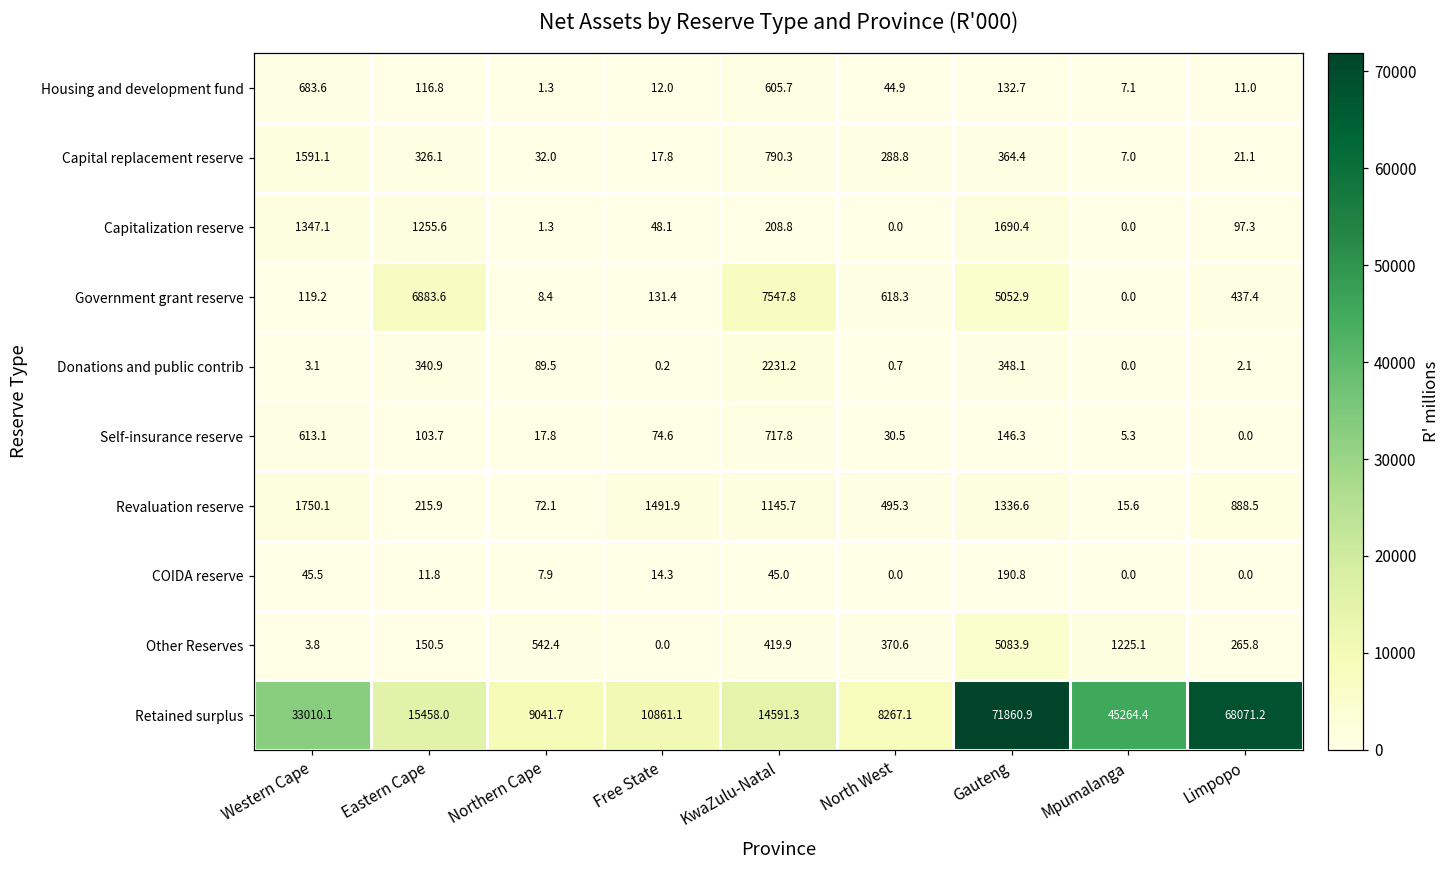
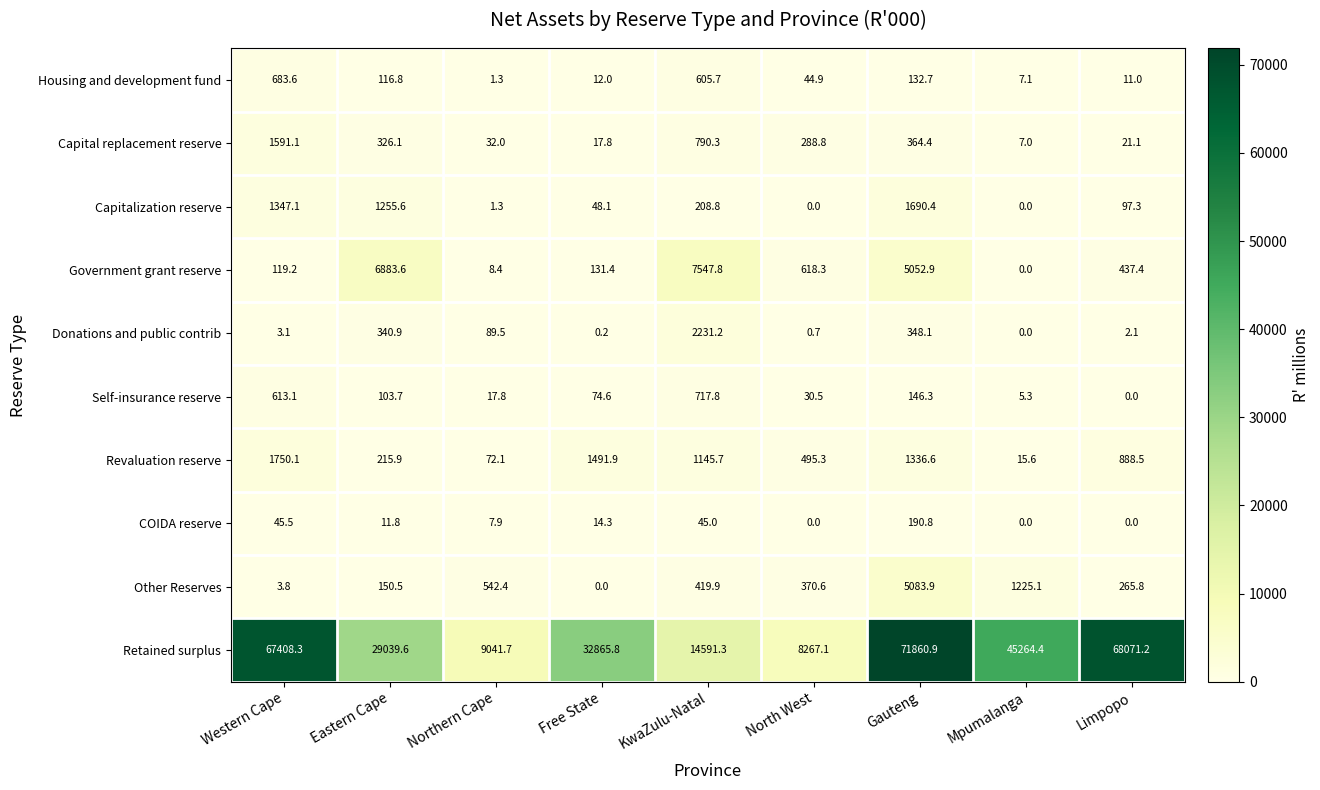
  {
    "Housing and development fund": {
      "Western Cape": 683.6,
      "Eastern Cape": 116.8,
      "Northern Cape": 1.3,
      "Free State": 12.0,
      "KwaZulu-Natal": 605.7,
      "North West": 44.9,
      "Gauteng": 132.7,
      "Mpumalanga": 7.1,
      "Limpopo": 11.0
    },
    "Capital replacement reserve": {
      "Western Cape": 1591.1,
      "Eastern Cape": 326.1,
      "Northern Cape": 32.0,
      "Free State": 17.8,
      "KwaZulu-Natal": 790.3,
      "North West": 288.8,
      "Gauteng": 364.4,
      "Mpumalanga": 7.0,
      "Limpopo": 21.1
    },
    "Capitalization reserve": {
      "Western Cape": 1347.1,
      "Eastern Cape": 1255.6,
      "Northern Cape": 1.3,
      "Free State": 48.1,
      "KwaZulu-Natal": 208.8,
      "North West": 0.0,
      "Gauteng": 1690.4,
      "Mpumalanga": 0.0,
      "Limpopo": 97.3
    },
    "Government grant reserve": {
      "Western Cape": 119.2,
      "Eastern Cape": 6883.6,
      "Northern Cape": 8.4,
      "Free State": 131.4,
      "KwaZulu-Natal": 7547.8,
      "North West": 618.3,
      "Gauteng": 5052.9,
      "Mpumalanga": 0.0,
      "Limpopo": 437.4
    },
    "Donations and public contrib": {
      "Western Cape": 3.1,
      "Eastern Cape": 340.9,
      "Northern Cape": 89.5,
      "Free State": 0.2,
      "KwaZulu-Natal": 2231.2,
      "North West": 0.7,
      "Gauteng": 348.1,
      "Mpumalanga": 0.0,
      "Limpopo": 2.1
    },
    "Self-insurance reserve": {
      "Western Cape": 613.1,
      "Eastern Cape": 103.7,
      "Northern Cape": 17.8,
      "Free State": 74.6,
      "KwaZulu-Natal": 717.8,
      "North West": 30.5,
      "Gauteng": 146.3,
      "Mpumalanga": 5.3,
      "Limpopo": 0.0
    },
    "Revaluation reserve": {
      "Western Cape": 1750.1,
      "Eastern Cape": 215.9,
      "Northern Cape": 72.1,
      "Free State": 1491.9,
      "KwaZulu-Natal": 1145.7,
      "North West": 495.3,
      "Gauteng": 1336.6,
      "Mpumalanga": 15.6,
      "Limpopo": 888.5
    },
    "COIDA reserve": {
      "Western Cape": 45.5,
      "Eastern Cape": 11.8,
      "Northern Cape": 7.9,
      "Free State": 14.3,
      "KwaZulu-Natal": 45.0,
      "North West": 0.0,
      "Gauteng": 190.8,
      "Mpumalanga": 0.0,
      "Limpopo": 0.0
    },
    "Other Reserves": {
      "Western Cape": 3.8,
      "Eastern Cape": 150.5,
      "Northern Cape": 542.4,
      "Free State": 0.0,
      "KwaZulu-Natal": 419.9,
      "North West": 370.6,
      "Gauteng": 5083.9,
      "Mpumalanga": 1225.1,
      "Limpopo": 265.8
    },
    "Retained surplus": {
-     "Western Cape": 33010.1,
-     "Eastern Cape": 15458.0,
+     "Western Cape": 67408.3,
+     "Eastern Cape": 29039.6,
      "Northern Cape": 9041.7,
-     "Free State": 10861.1,
+     "Free State": 32865.8,
      "KwaZulu-Natal": 14591.3,
      "North West": 8267.1,
      "Gauteng": 71860.9,
      "Mpumalanga": 45264.4,
      "Limpopo": 68071.2
    }
  }
